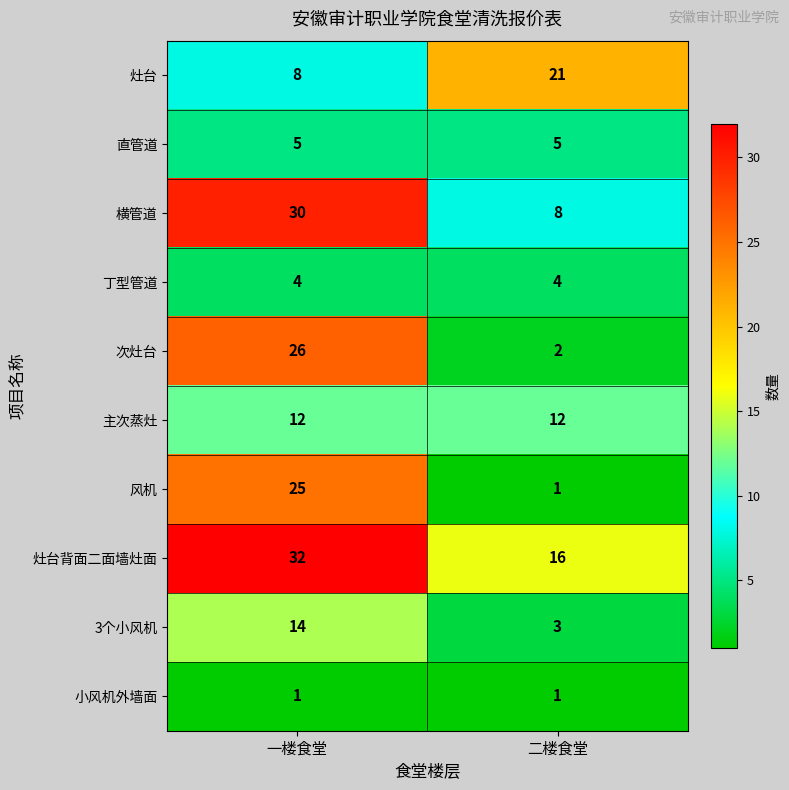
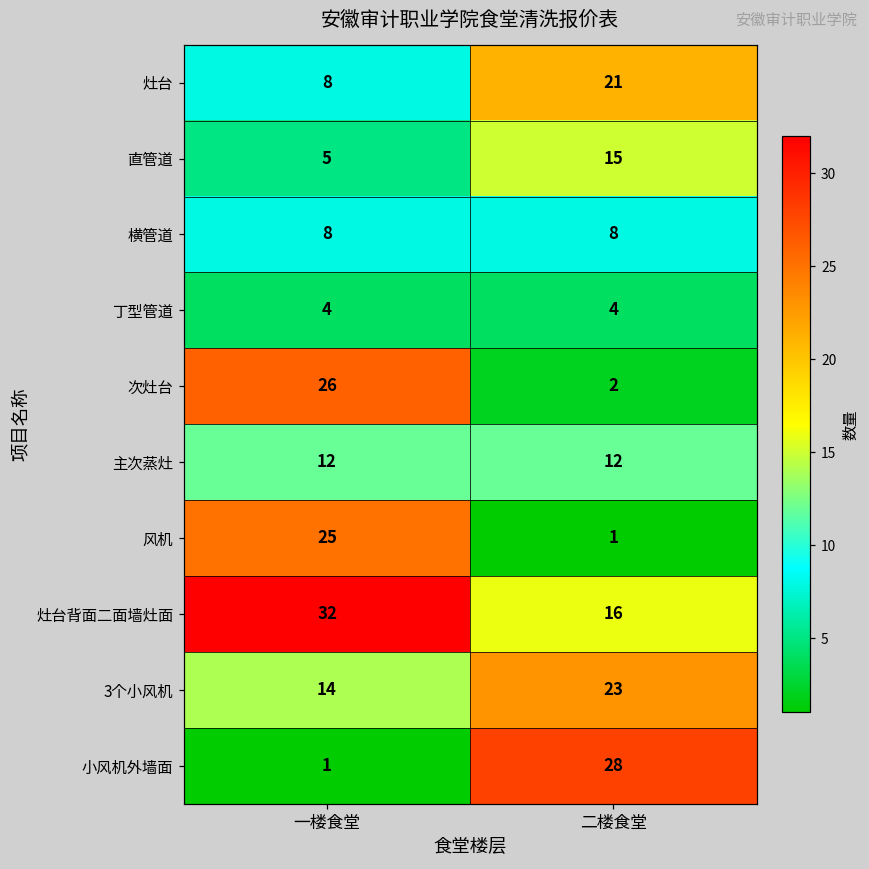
  {
    "灶台": {
      "一楼食堂": 8,
      "二楼食堂": 21
    },
    "直管道": {
      "一楼食堂": 5,
-     "二楼食堂": 5
+     "二楼食堂": 15
    },
    "横管道": {
-     "一楼食堂": 30,
+     "一楼食堂": 8,
      "二楼食堂": 8
    },
    "丁型管道": {
      "一楼食堂": 4,
      "二楼食堂": 4
    },
    "次灶台": {
      "一楼食堂": 26,
      "二楼食堂": 2
    },
    "主次蒸灶": {
      "一楼食堂": 12,
      "二楼食堂": 12
    },
    "风机": {
      "一楼食堂": 25,
      "二楼食堂": 1
    },
    "灶台背面二面墙灶面": {
      "一楼食堂": 32,
      "二楼食堂": 16
    },
    "3个小风机": {
      "一楼食堂": 14,
-     "二楼食堂": 3
+     "二楼食堂": 23
    },
    "小风机外墙面": {
      "一楼食堂": 1,
-     "二楼食堂": 1
+     "二楼食堂": 28
    }
  }
